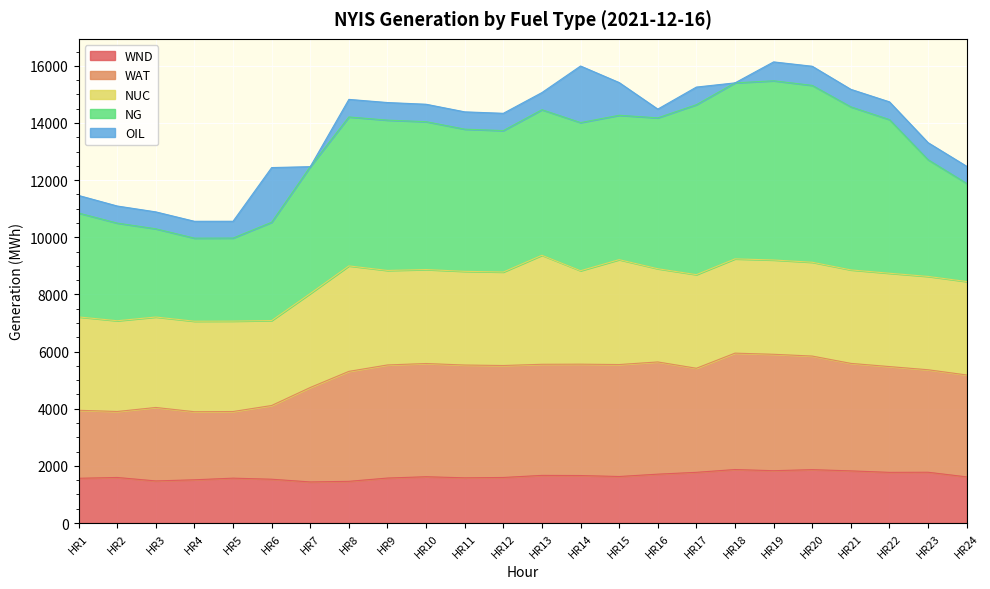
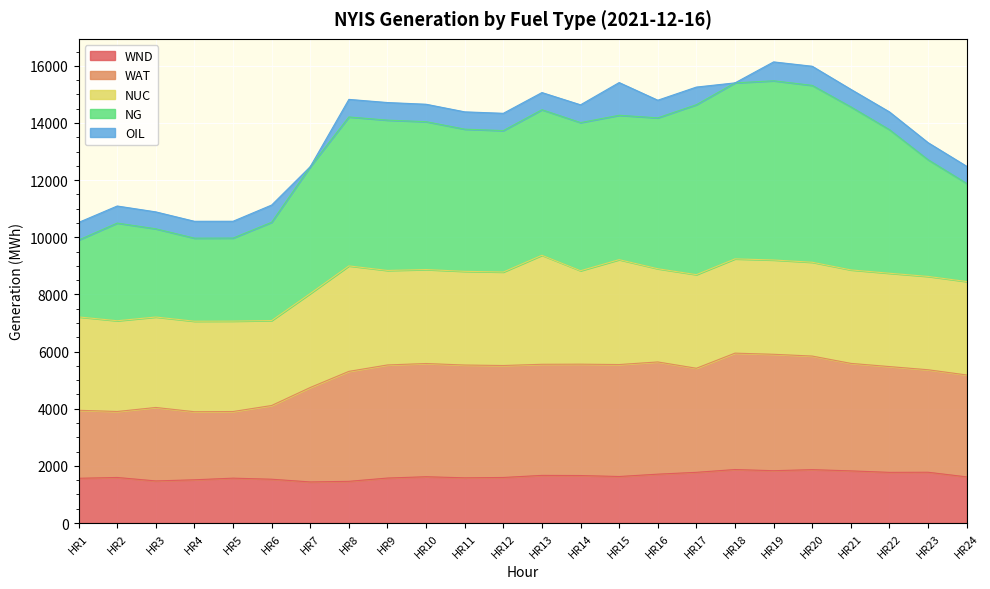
  {
    "NUC": {
      "HR1": 3300,
      "HR2": 3200,
      "HR3": 3200,
      "HR4": 3200,
      "HR5": 3200,
      "HR6": 3000,
      "HR7": 3300,
      "HR8": 3700,
      "HR9": 3300,
      "HR10": 3300,
      "HR11": 3300,
      "HR12": 3300,
      "HR13": 3800,
      "HR14": 3300,
      "HR15": 3700,
      "HR16": 3300,
      "HR17": 3300,
      "HR18": 3300,
      "HR19": 3300,
      "HR20": 3300,
      "HR21": 3300,
      "HR22": 3300,
      "HR23": 3300,
      "HR24": 3300
    },
    "NG": {
-     "HR1": 3600,
+     "HR1": 2700,
      "HR2": 3400,
      "HR3": 3100,
      "HR4": 2900,
      "HR5": 2900,
      "HR6": 3400,
      "HR8": 5200,
      "HR9": 5300,
      "HR10": 5200,
      "HR11": 5000,
      "HR12": 4900,
      "HR13": 5100,
      "HR14": 5200,
      "HR15": 5100,
      "HR16": 5300,
      "HR17": 5900,
      "HR19": 6300,
      "HR20": 6200,
      "HR21": 5700,
-     "HR22": 5400,
+     "HR22": 5000,
      "HR23": 4100,
      "HR24": 3400
    },
    "OIL": {
      "HR1": 600,
      "HR2": 600,
      "HR3": 600,
      "HR4": 600,
      "HR5": 600,
-     "HR6": 1900,
+     "HR6": 600,
      "HR8": 600,
      "HR9": 600,
      "HR10": 600,
      "HR11": 600,
      "HR12": 600,
      "HR13": 600,
-     "HR14": 2000,
+     "HR14": 600,
      "HR15": 1100,
-     "HR16": 300,
+     "HR16": 600,
      "HR17": 600,
      "HR19": 700,
      "HR20": 700,
      "HR21": 600,
      "HR22": 600,
      "HR23": 600,
      "HR24": 600
    }
  }
